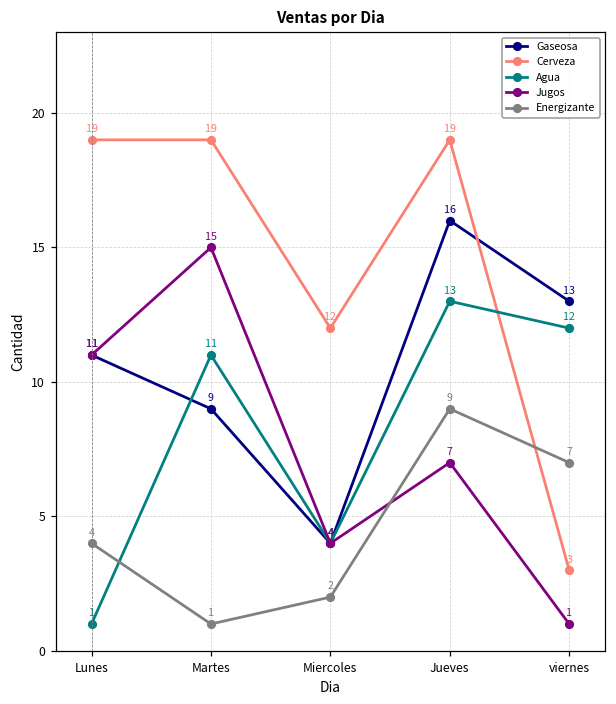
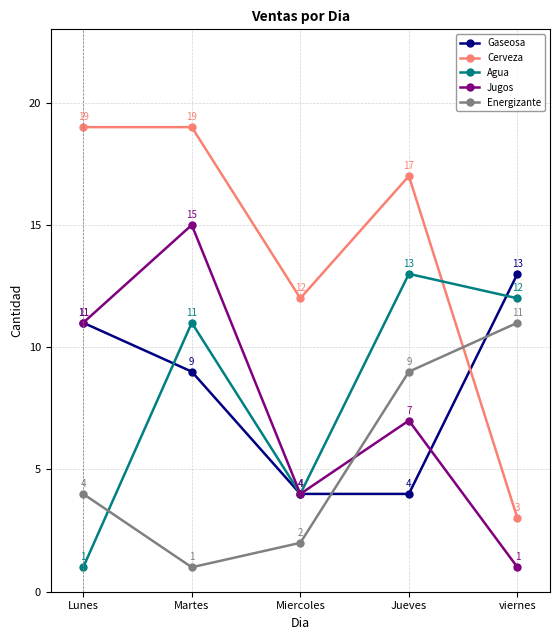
  {
    "Gaseosa": {
      "Martes": 9,
-     "Jueves": 16,
+     "Jueves": 4,
      "viernes": 13
    },
    "Cerveza": {
      "Lunes": 19,
      "Martes": 19,
      "Miercoles": 12,
-     "Jueves": 19,
+     "Jueves": 17,
      "viernes": 3
    },
    "Agua": {
      "Lunes": 1,
      "Martes": 11,
      "Jueves": 13,
      "viernes": 12
    },
    "Jugos": {
      "Martes": 15,
      "Jueves": 7,
      "viernes": 1
    },
    "Energizante": {
      "Lunes": 4,
      "Martes": 1,
      "Miercoles": 2,
      "Jueves": 9,
-     "viernes": 7
+     "viernes": 11
    }
  }
